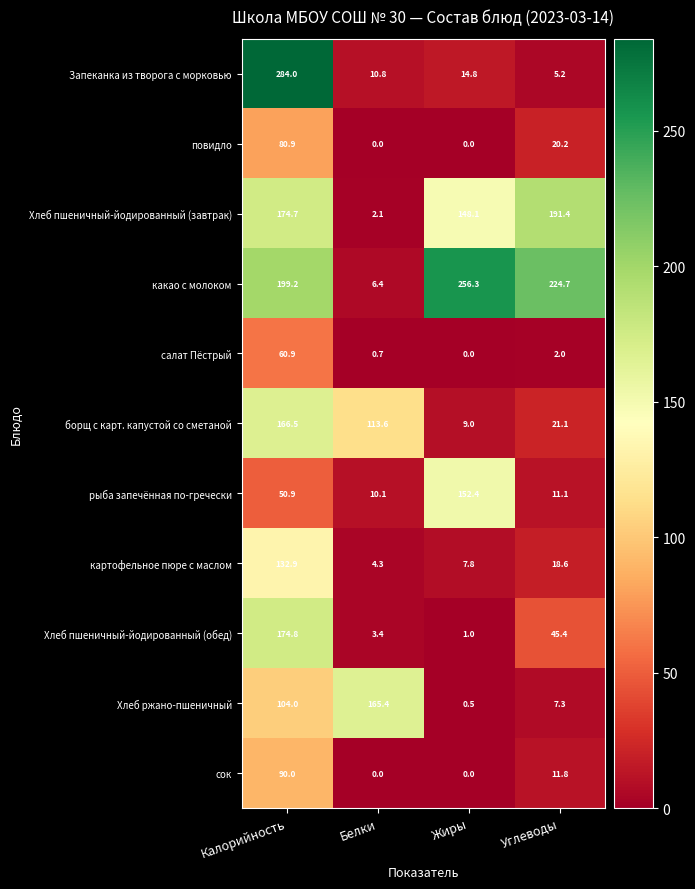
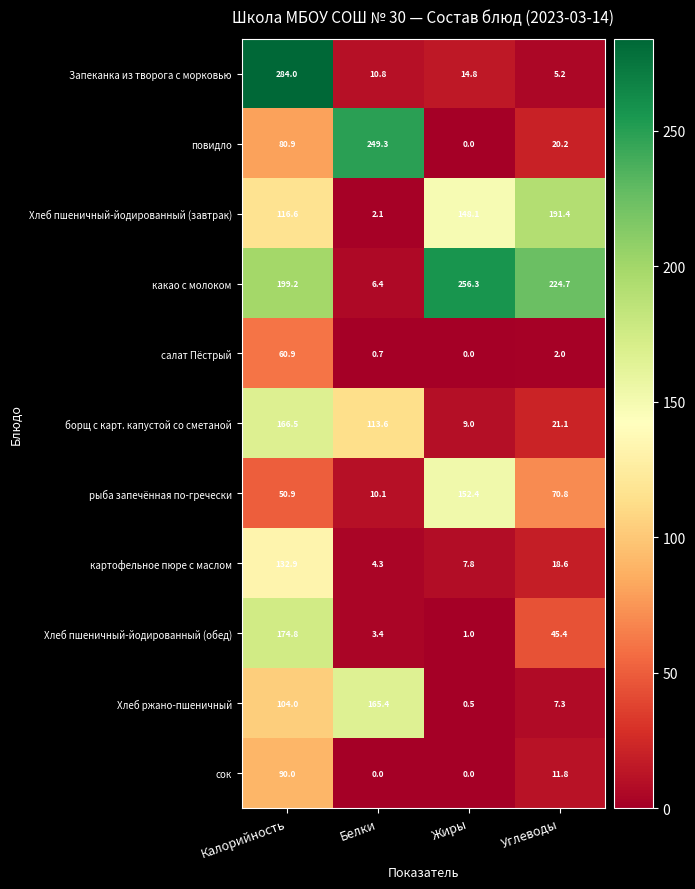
  {
    "Запеканка из творога с морковью": {
      "Калорийность": 284.0,
      "Белки": 10.8,
      "Жиры": 14.8,
      "Углеводы": 5.2
    },
    "повидло": {
      "Калорийность": 80.9,
-     "Белки": 0.0,
+     "Белки": 249.3,
      "Жиры": 0.0,
      "Углеводы": 20.2
    },
    "Хлеб пшеничный-йодированный (завтрак)": {
-     "Калорийность": 174.7,
+     "Калорийность": 116.6,
      "Белки": 2.1,
      "Жиры": 148.1,
      "Углеводы": 191.4
    },
    "какао с молоком": {
      "Калорийность": 199.2,
      "Белки": 6.4,
      "Жиры": 256.3,
      "Углеводы": 224.7
    },
    "салат Пёстрый": {
      "Калорийность": 60.9,
      "Белки": 0.7,
      "Жиры": 0.0,
      "Углеводы": 2.0
    },
    "борщ с карт. капустой со сметаной": {
      "Калорийность": 166.5,
      "Белки": 113.6,
      "Жиры": 9.0,
      "Углеводы": 21.1
    },
    "рыба запечённая по-гречески": {
      "Калорийность": 50.9,
      "Белки": 10.1,
      "Жиры": 152.4,
-     "Углеводы": 11.1
+     "Углеводы": 70.8
    },
    "картофельное пюре с маслом": {
      "Калорийность": 132.9,
      "Белки": 4.3,
      "Жиры": 7.8,
      "Углеводы": 18.6
    },
    "Хлеб пшеничный-йодированный (обед)": {
      "Калорийность": 174.8,
      "Белки": 3.4,
      "Жиры": 1.0,
      "Углеводы": 45.4
    },
    "Хлеб ржано-пшеничный": {
      "Калорийность": 104.0,
      "Белки": 165.4,
      "Жиры": 0.5,
      "Углеводы": 7.3
    },
    "сок": {
      "Калорийность": 90.0,
      "Белки": 0.0,
      "Жиры": 0.0,
      "Углеводы": 11.8
    }
  }
